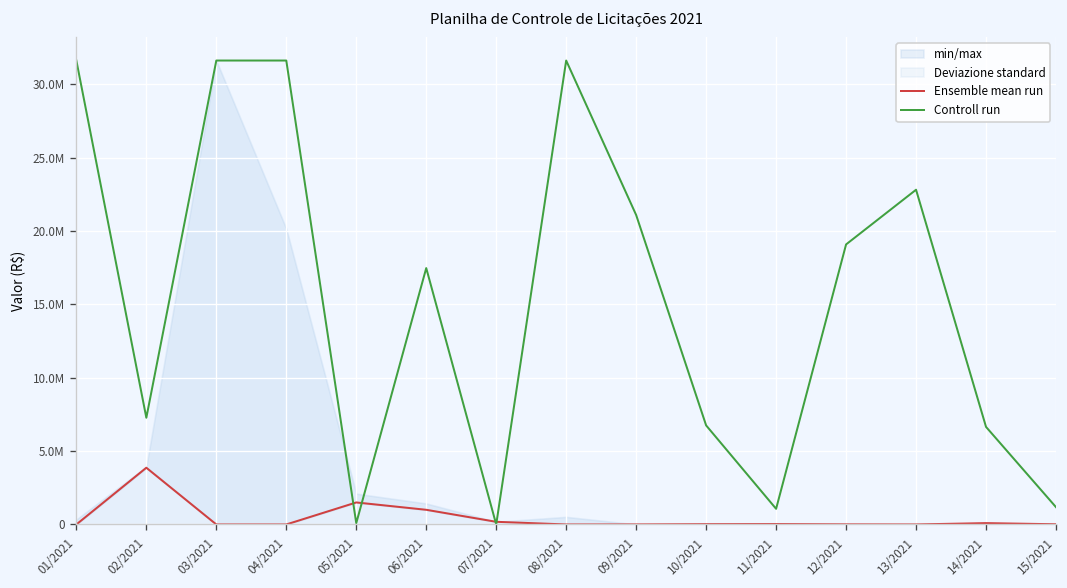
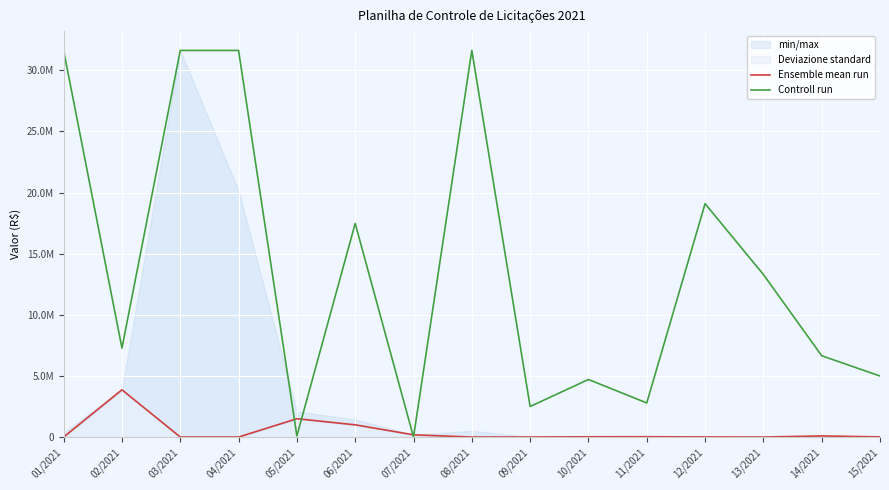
  {
    "Controll run": {
      "01/2021": 31600000,
      "02/2021": 7300000,
      "04/2021": 31600000,
      "05/2021": 100000,
      "06/2021": 17500000,
      "08/2021": 31600000,
-     "09/2021": 21100000,
-     "10/2021": 6800000,
-     "11/2021": 1100000,
+     "09/2021": 2500000,
+     "10/2021": 4700000,
+     "11/2021": 2800000,
      "12/2021": 19100000,
-     "13/2021": 22800000,
+     "13/2021": 13300000,
      "14/2021": 6600000,
-     "15/2021": 1200000
+     "15/2021": 5000000
    }
  }
